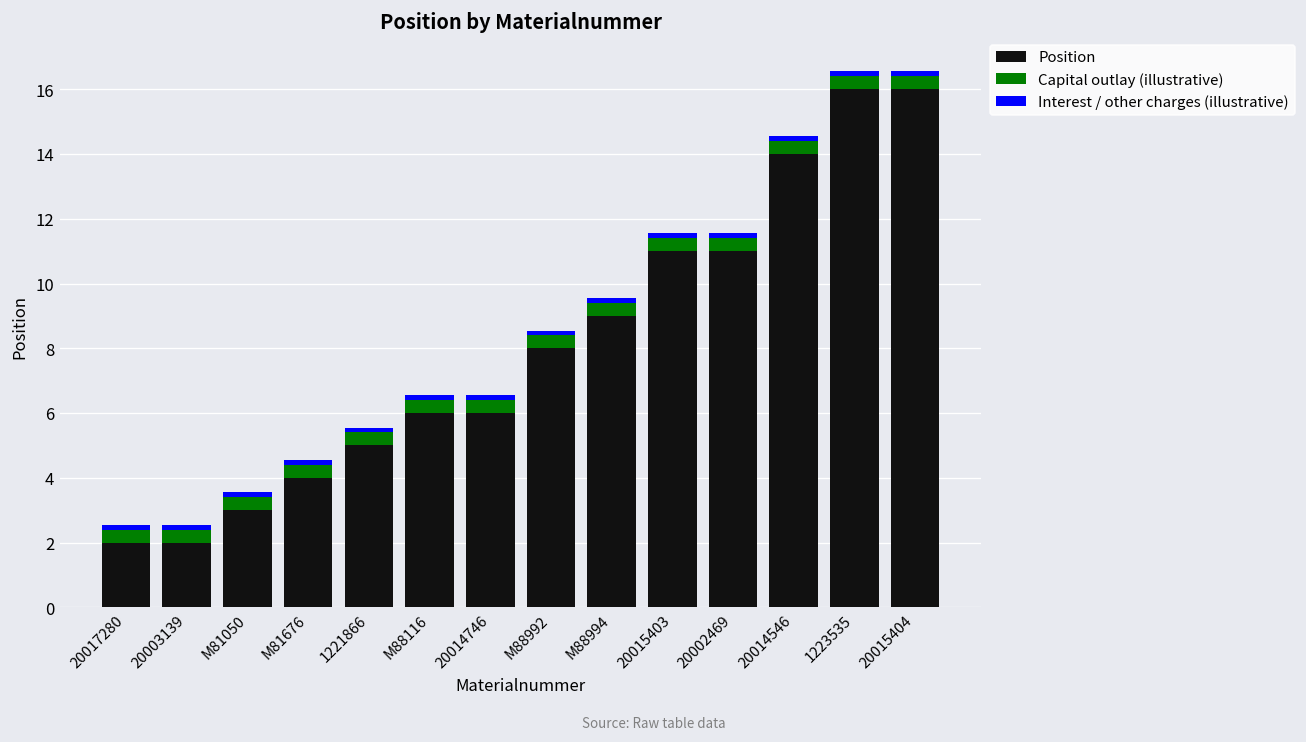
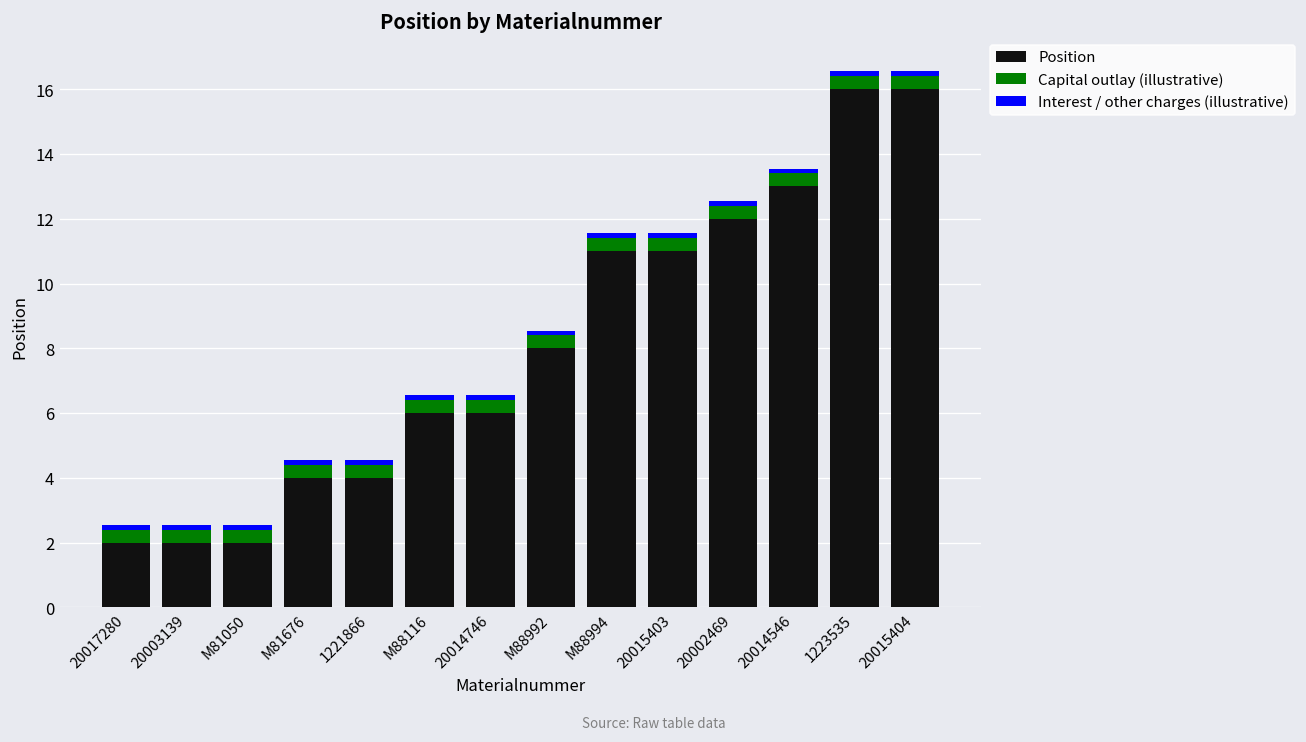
  {
    "Position": {
      "20017280": 2,
      "20003139": 2,
-     "M81050": 3,
+     "M81050": 2,
      "M81676": 4,
-     "1221866": 5,
+     "1221866": 4,
      "M88116": 6,
      "20014746": 6,
      "M88992": 8,
-     "M88994": 9,
+     "M88994": 11,
      "20015403": 11,
-     "20002469": 11,
-     "20014546": 14,
+     "20002469": 12,
+     "20014546": 13,
      "1223535": 16,
      "20015404": 16
    },
    "Capital outlay (illustrative)": {
      "20017280": 0.4,
      "20003139": 0.4,
      "M81050": 0.4,
      "M81676": 0.4,
      "1221866": 0.4,
      "M88116": 0.4,
      "20014746": 0.4,
      "M88992": 0.4,
      "M88994": 0.4,
      "20015403": 0.4,
      "20002469": 0.4,
      "20014546": 0.4,
      "1223535": 0.4,
      "20015404": 0.4
    },
    "Interest / other charges (illustrative)": {
      "20017280": 0.1,
      "20003139": 0.1,
      "M81050": 0.1,
      "M81676": 0.1,
      "1221866": 0.1,
      "M88116": 0.1,
      "20014746": 0.1,
      "M88992": 0.1,
      "M88994": 0.1,
      "20015403": 0.1,
      "20002469": 0.1,
      "20014546": 0.1,
      "1223535": 0.1,
      "20015404": 0.1
    }
  }
